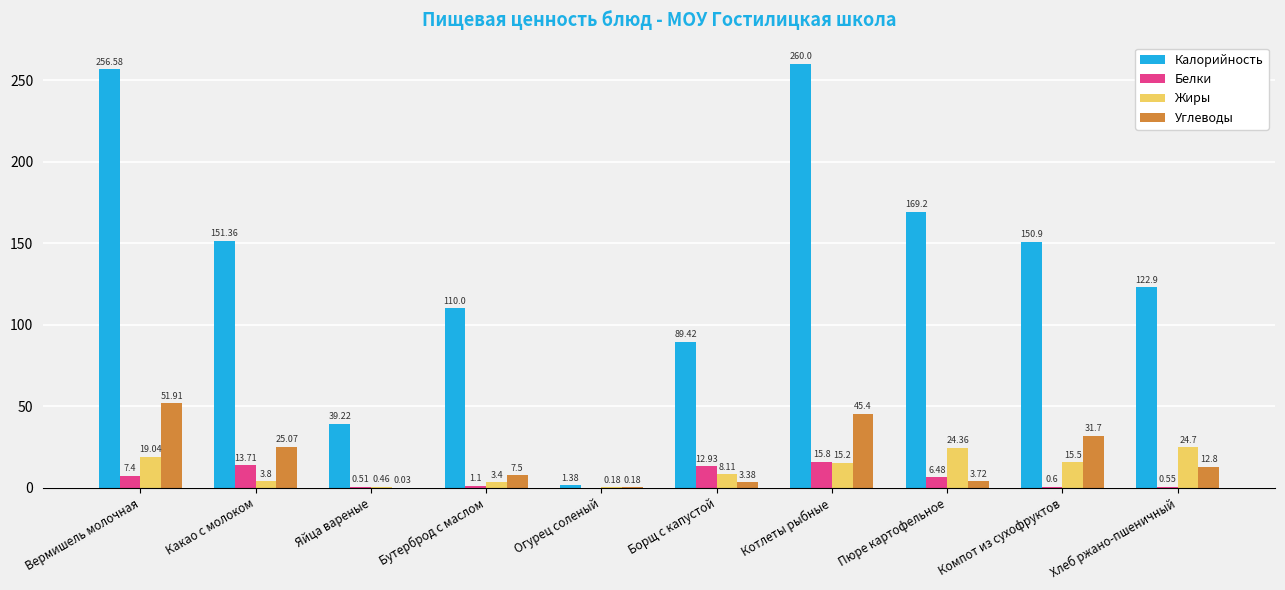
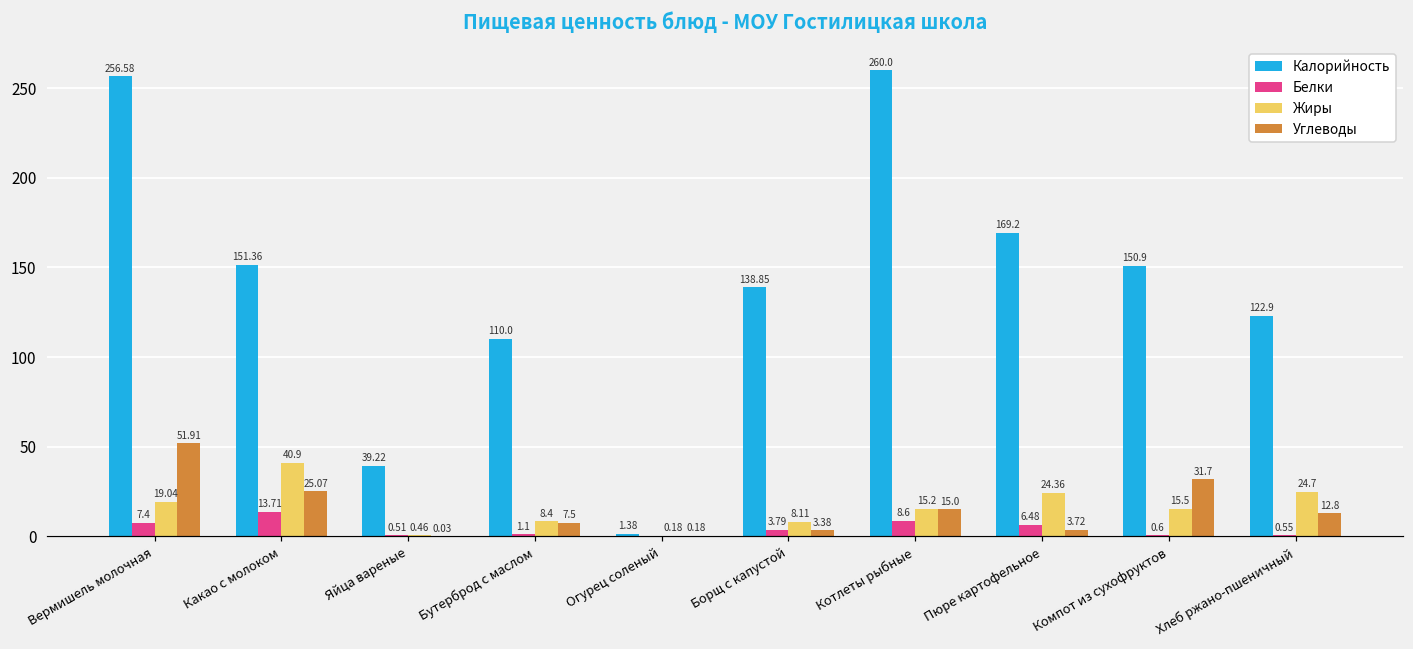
  {
    "Калорийность": {
      "Вермишель молочная": 256.58,
      "Какао с молоком": 151.36,
      "Яйца вареные": 39.22,
      "Бутерброд с маслом": 110.0,
      "Огурец соленый": 1.38,
-     "Борщ с капустой": 89.42,
+     "Борщ с капустой": 138.85,
      "Котлеты рыбные": 260.0,
      "Пюре картофельное": 169.2,
      "Компот из сухофруктов": 150.9,
      "Хлеб ржано-пшеничный": 122.9
    },
    "Белки": {
      "Вермишель молочная": 7.4,
      "Какао с молоком": 13.71,
      "Яйца вареные": 0.51,
      "Бутерброд с маслом": 1.1,
-     "Борщ с капустой": 12.93,
-     "Котлеты рыбные": 15.8,
+     "Борщ с капустой": 3.79,
+     "Котлеты рыбные": 8.6,
      "Пюре картофельное": 6.48,
      "Компот из сухофруктов": 0.6,
      "Хлеб ржано-пшеничный": 0.55
    },
    "Жиры": {
      "Вермишель молочная": 19.04,
-     "Какао с молоком": 3.8,
+     "Какао с молоком": 40.9,
      "Яйца вареные": 0.46,
-     "Бутерброд с маслом": 3.4,
+     "Бутерброд с маслом": 8.4,
      "Огурец соленый": 0.18,
      "Борщ с капустой": 8.11,
      "Котлеты рыбные": 15.2,
      "Пюре картофельное": 24.36,
      "Компот из сухофруктов": 15.5,
      "Хлеб ржано-пшеничный": 24.7
    },
    "Углеводы": {
      "Вермишель молочная": 51.91,
      "Какао с молоком": 25.07,
      "Яйца вареные": 0.03,
      "Бутерброд с маслом": 7.5,
      "Огурец соленый": 0.18,
      "Борщ с капустой": 3.38,
-     "Котлеты рыбные": 45.4,
+     "Котлеты рыбные": 15.0,
      "Пюре картофельное": 3.72,
      "Компот из сухофруктов": 31.7,
      "Хлеб ржано-пшеничный": 12.8
    }
  }
